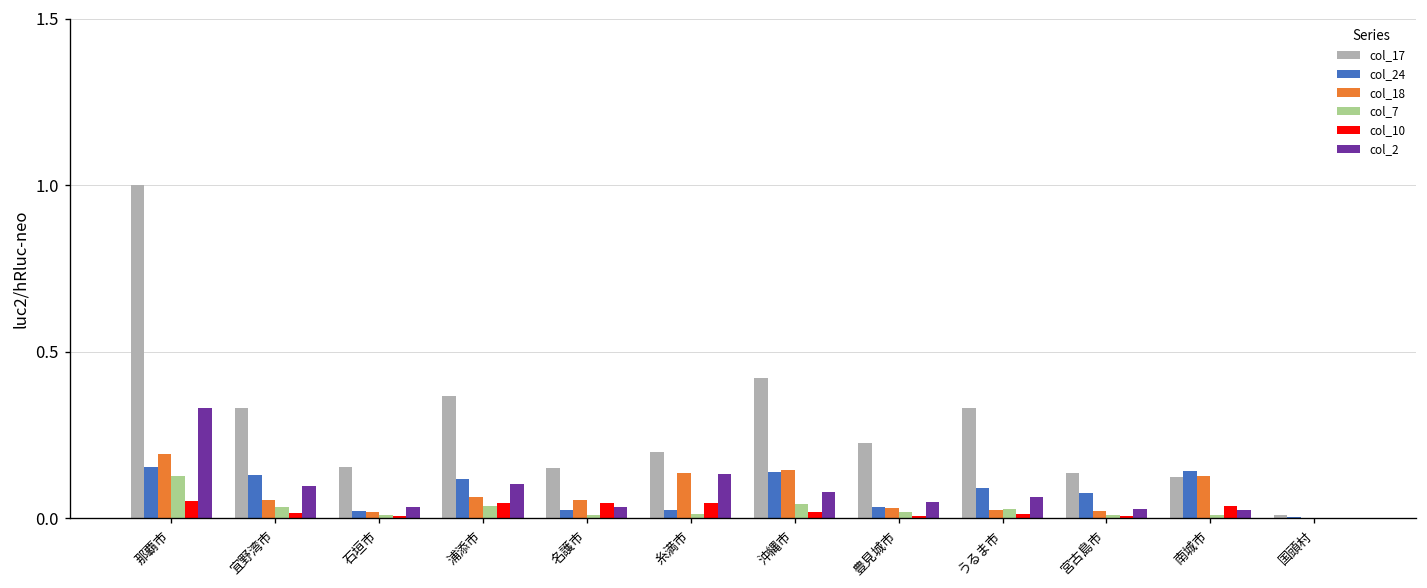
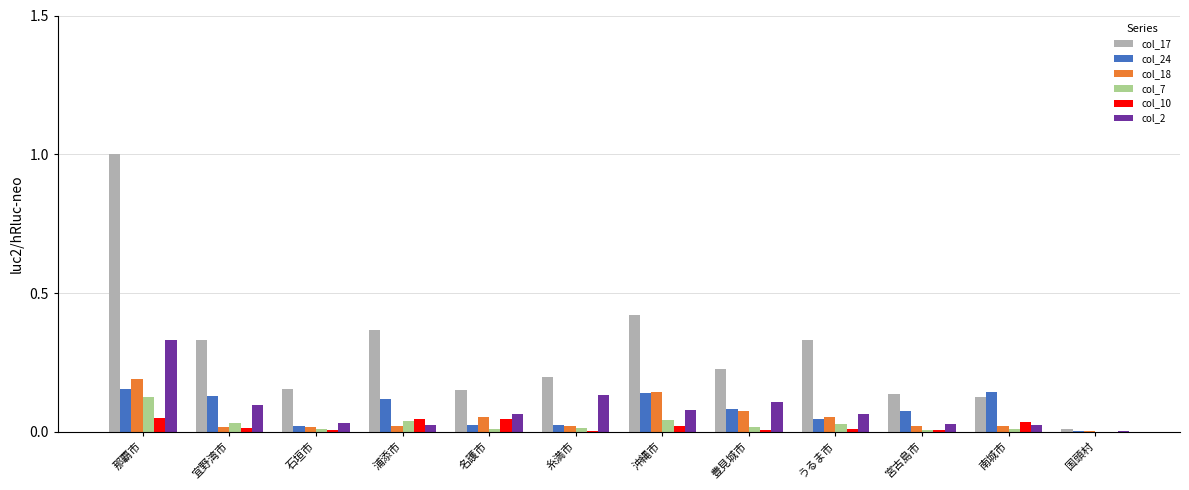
  {
    "col_24": {
      "那覇市": 0.15,
      "宜野湾市": 0.13,
      "石垣市": 0.02,
      "浦添市": 0.12,
      "名護市": 0.03,
      "糸満市": 0.02,
      "沖縄市": 0.14,
-     "豊見城市": 0.03,
-     "うるま市": 0.09,
+     "豊見城市": 0.08,
+     "うるま市": 0.05,
      "宮古島市": 0.08,
      "南城市": 0.14
    },
    "col_18": {
      "那覇市": 0.19,
-     "宜野湾市": 0.05,
+     "宜野湾市": 0.02,
      "石垣市": 0.02,
-     "浦添市": 0.06,
+     "浦添市": 0.02,
      "名護市": 0.05,
-     "糸満市": 0.14,
+     "糸満市": 0.02,
      "沖縄市": 0.15,
-     "豊見城市": 0.03,
-     "うるま市": 0.02,
+     "豊見城市": 0.08,
+     "うるま市": 0.05,
      "宮古島市": 0.02,
-     "南城市": 0.13
+     "南城市": 0.02
    },
    "col_10": {
      "那覇市": 0.05,
      "宜野湾市": 0.02,
      "浦添市": 0.05,
      "名護市": 0.05,
-     "糸満市": 0.04,
+     "糸満市": 0.01,
      "沖縄市": 0.02,
      "うるま市": 0.01,
      "南城市": 0.04
    },
    "col_2": {
      "那覇市": 0.33,
      "宜野湾市": 0.10,
      "石垣市": 0.03,
-     "浦添市": 0.10,
-     "名護市": 0.03,
+     "浦添市": 0.02,
+     "名護市": 0.07,
      "糸満市": 0.13,
      "沖縄市": 0.08,
-     "豊見城市": 0.05,
+     "豊見城市": 0.11,
      "うるま市": 0.06,
      "宮古島市": 0.03,
      "南城市": 0.03
    }
  }
